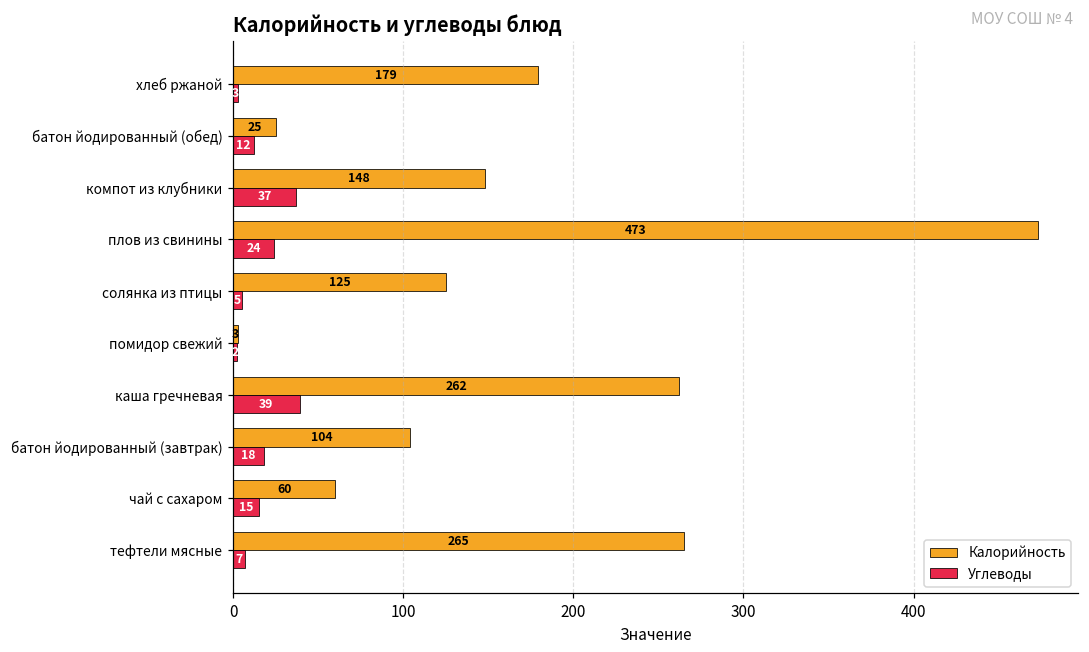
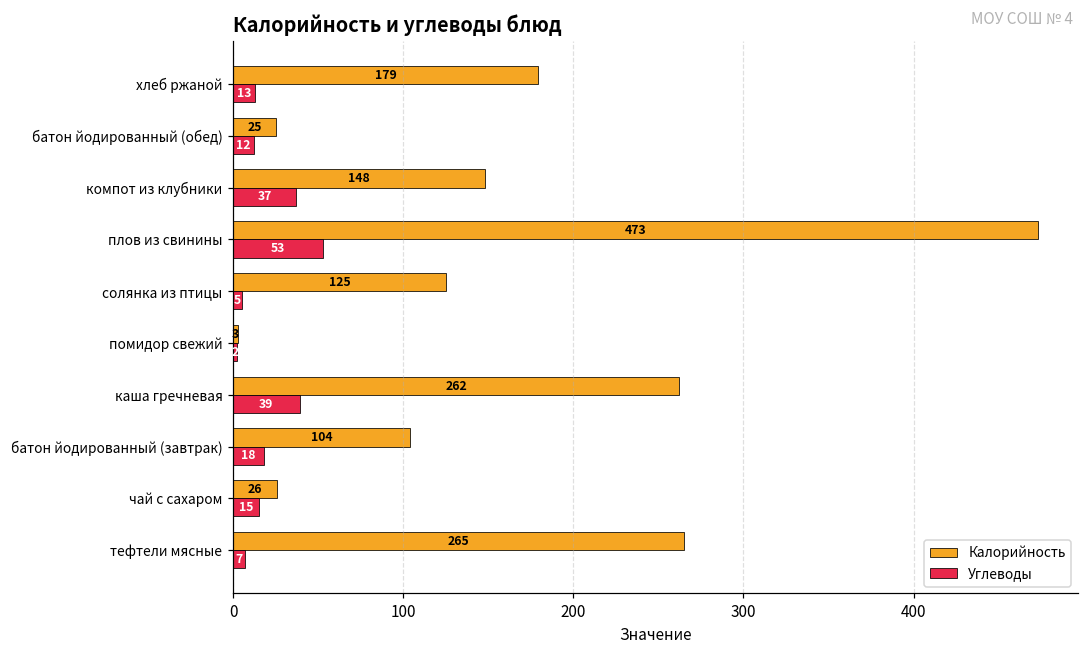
  {
    "Калорийность": {
      "хлеб ржаной": 179,
      "батон йодированный (обед)": 25,
      "компот из клубники": 148,
      "плов из свинины": 473,
      "солянка из птицы": 125,
      "помидор свежий": 3,
      "каша гречневая": 262,
      "батон йодированный (завтрак)": 104,
-     "чай с сахаром": 60,
+     "чай с сахаром": 26,
      "тефтели мясные": 265
    },
    "Углеводы": {
-     "хлеб ржаной": 3,
+     "хлеб ржаной": 13,
      "батон йодированный (обед)": 12,
      "компот из клубники": 37,
-     "плов из свинины": 24,
+     "плов из свинины": 53,
      "солянка из птицы": 5,
      "каша гречневая": 39,
      "батон йодированный (завтрак)": 18,
      "чай с сахаром": 15,
      "тефтели мясные": 7
    }
  }
